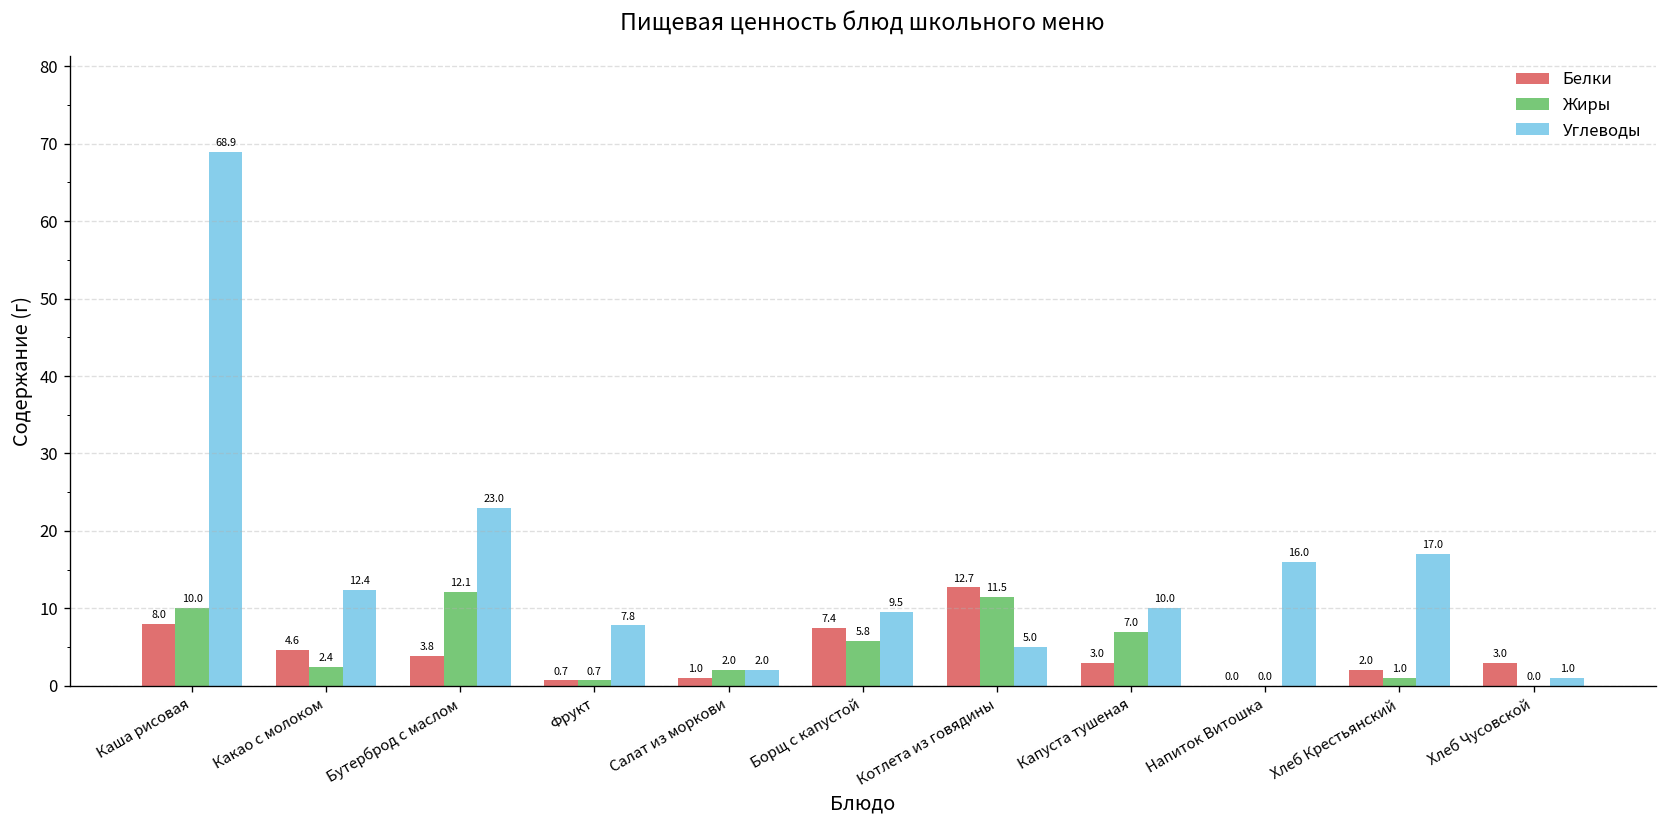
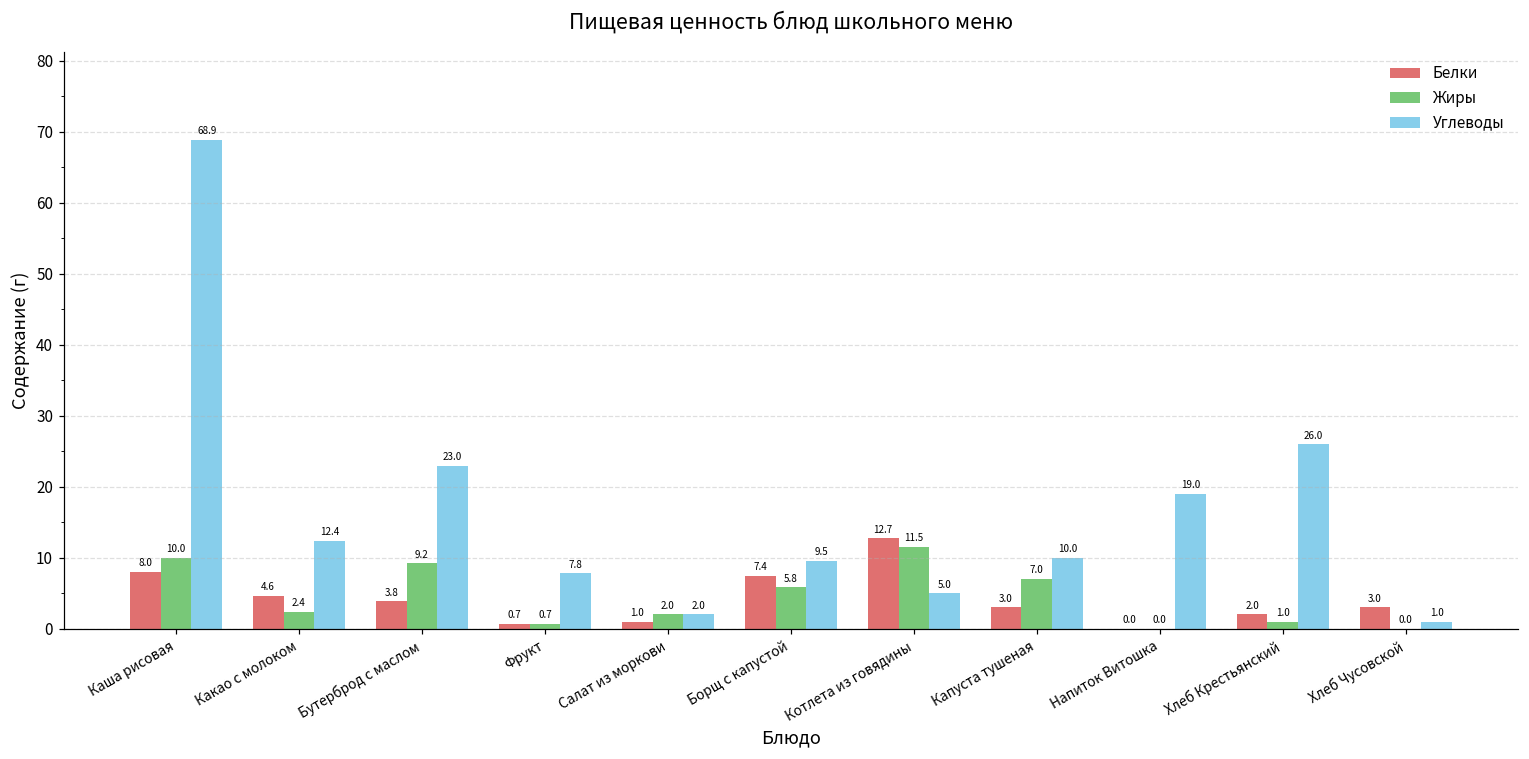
  {
    "Белки": {
      "Каша рисовая": 8.0,
      "Какао с молоком": 4.6,
      "Бутерброд с маслом": 3.8,
      "Фрукт": 0.7,
      "Салат из моркови": 1.0,
      "Борщ с капустой": 7.4,
      "Котлета из говядины": 12.7,
      "Капуста тушеная": 3.0,
      "Напиток Витошка": 0.0,
      "Хлеб Крестьянский": 2.0,
      "Хлеб Чусовской": 3.0
    },
    "Жиры": {
      "Каша рисовая": 10.0,
      "Какао с молоком": 2.4,
-     "Бутерброд с маслом": 12.1,
+     "Бутерброд с маслом": 9.2,
      "Фрукт": 0.7,
      "Салат из моркови": 2.0,
      "Борщ с капустой": 5.8,
      "Котлета из говядины": 11.5,
      "Капуста тушеная": 7.0,
      "Напиток Витошка": 0.0,
      "Хлеб Крестьянский": 1.0,
      "Хлеб Чусовской": 0.0
    },
    "Углеводы": {
      "Каша рисовая": 68.9,
      "Какао с молоком": 12.4,
      "Бутерброд с маслом": 23.0,
      "Фрукт": 7.8,
      "Салат из моркови": 2.0,
      "Борщ с капустой": 9.5,
      "Котлета из говядины": 5.0,
      "Капуста тушеная": 10.0,
-     "Напиток Витошка": 16.0,
-     "Хлеб Крестьянский": 17.0,
+     "Напиток Витошка": 19.0,
+     "Хлеб Крестьянский": 26.0,
      "Хлеб Чусовской": 1.0
    }
  }
